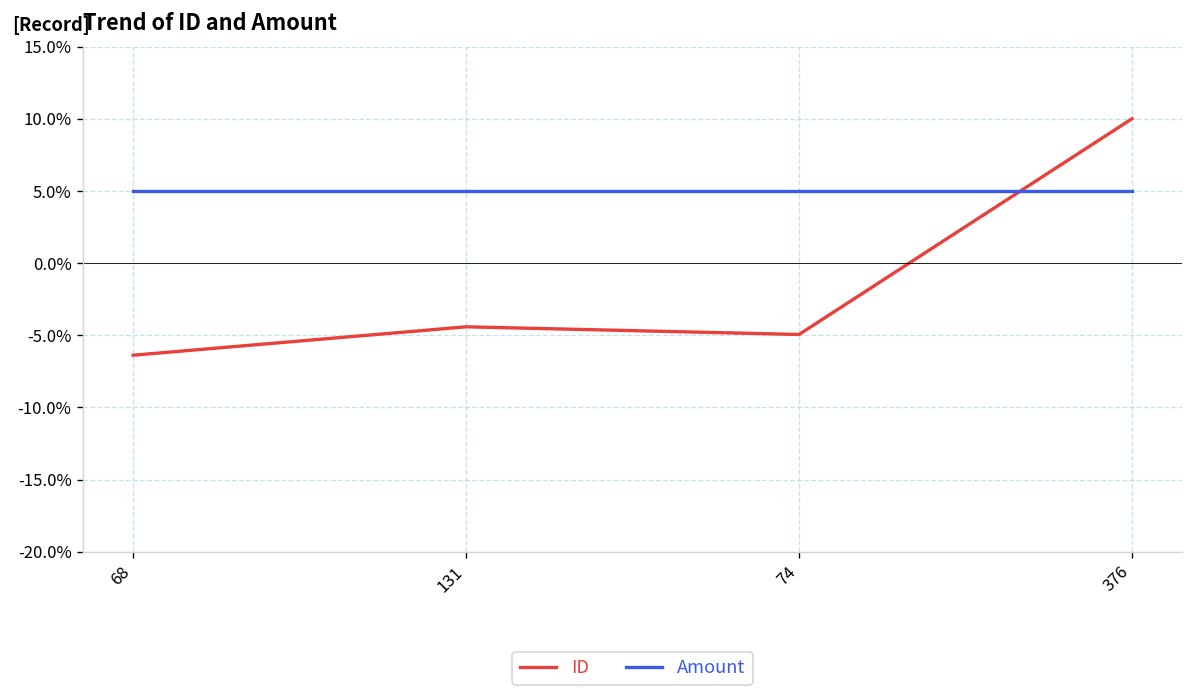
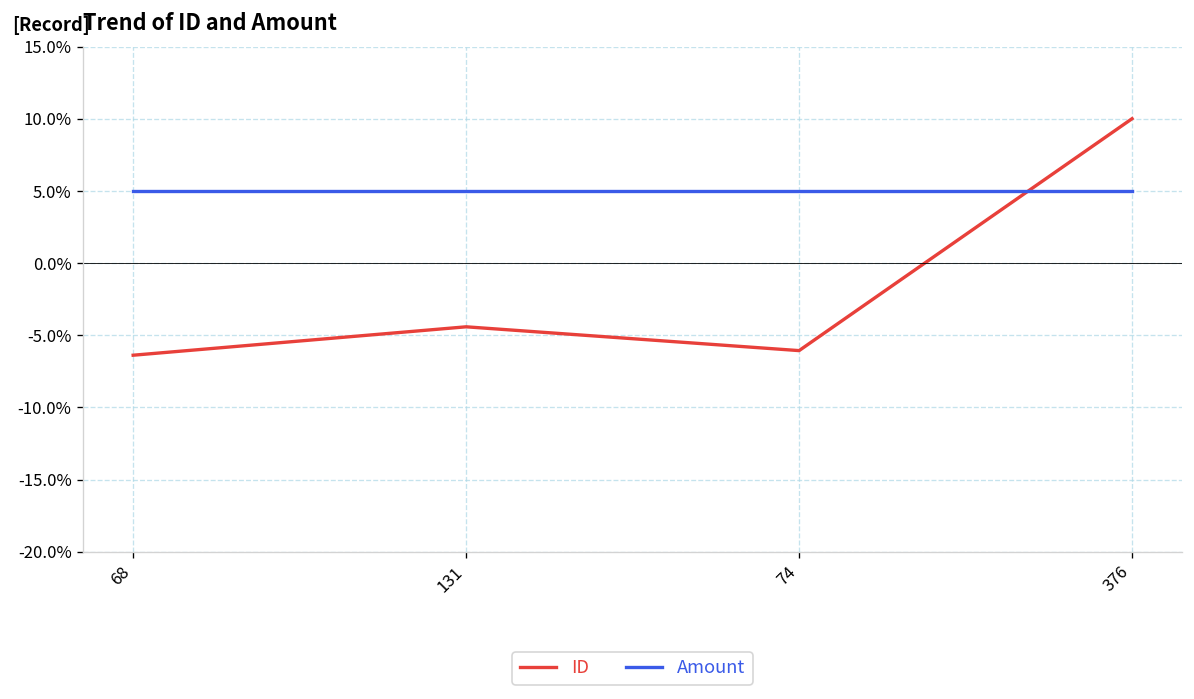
  {
    "ID": {
      "68": "-6.4%",
      "131": "-4.4%",
-     "74": "-4.9%",
+     "74": "-6.1%",
      "376": "10.0%"
    },
    "Amount": {
      "68": "5.0%",
      "131": "5.0%",
      "74": "5.0%",
      "376": "5.0%"
    }
  }
